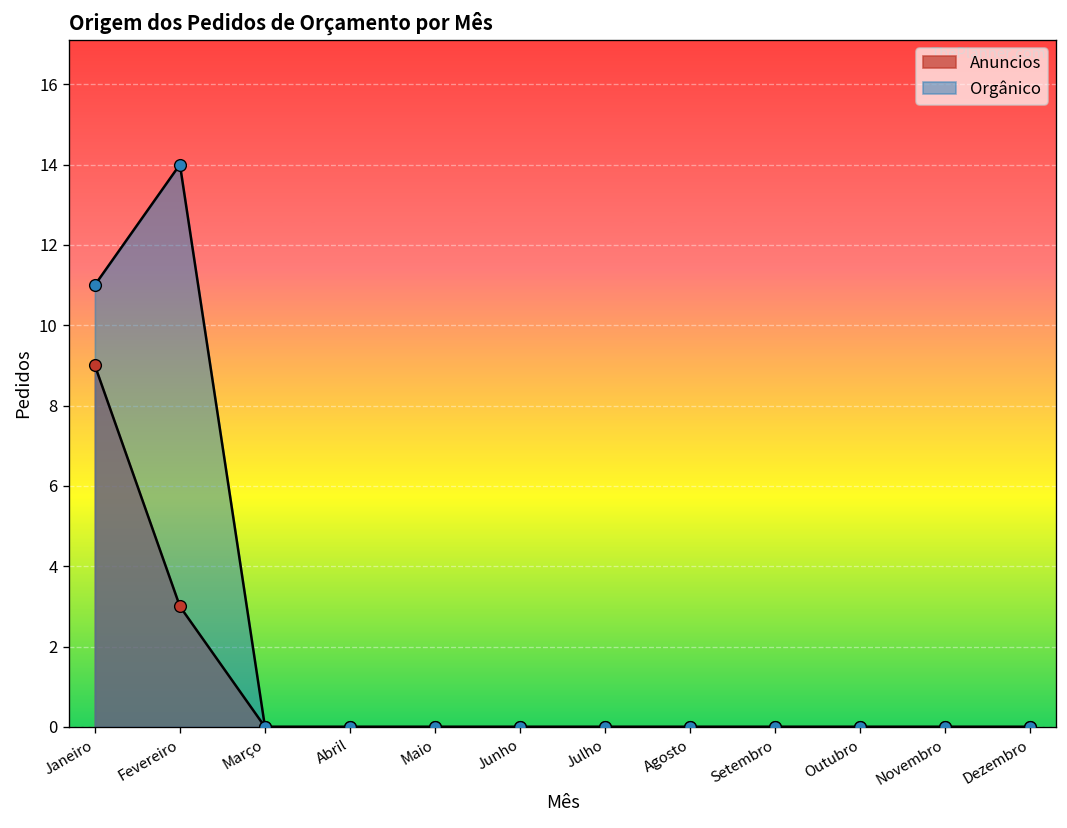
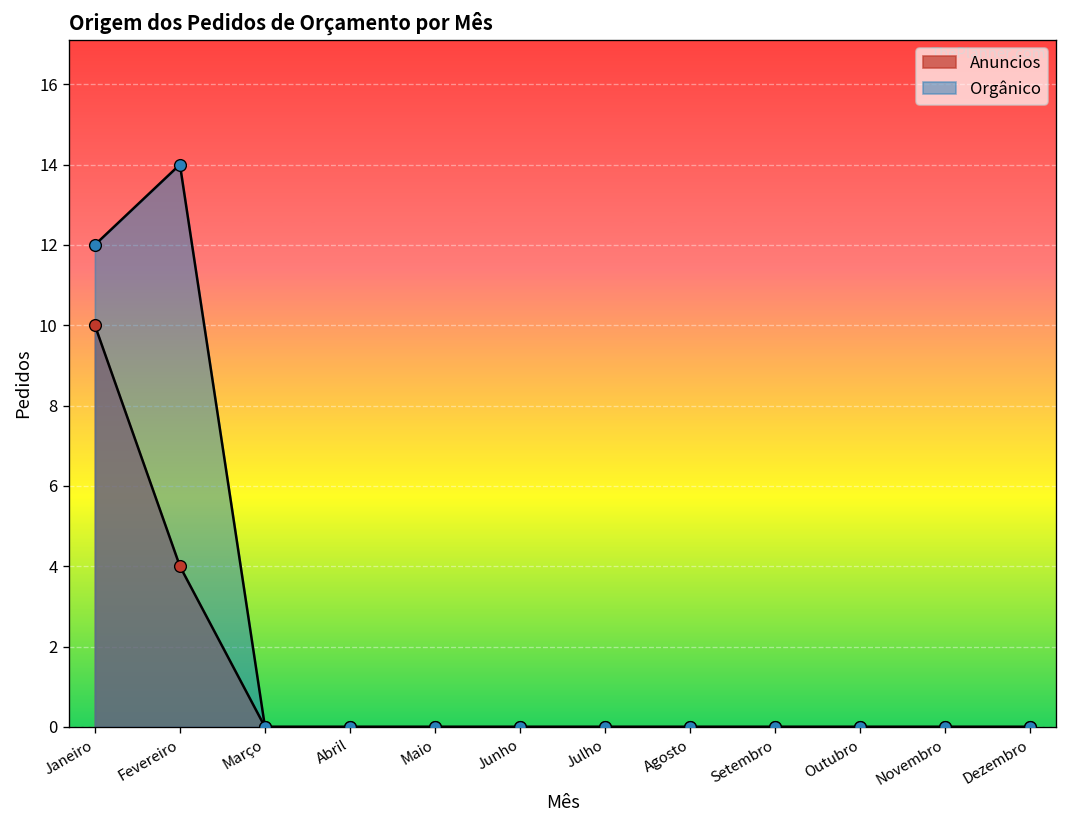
  {
    "Anuncios": {
-     "Janeiro": 9,
-     "Fevereiro": 3
+     "Janeiro": 10,
+     "Fevereiro": 4
    },
    "Orgânico": {
-     "Janeiro": 11,
+     "Janeiro": 12,
      "Fevereiro": 14
    }
  }
